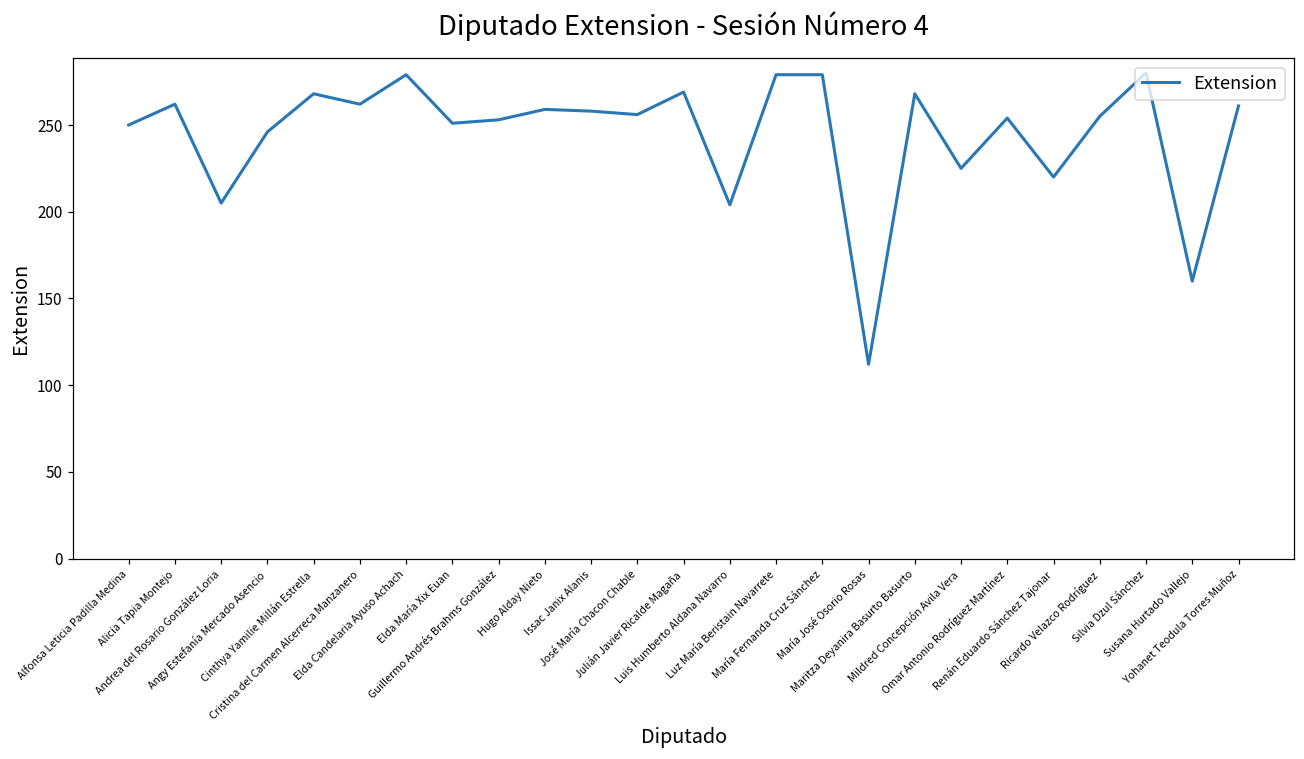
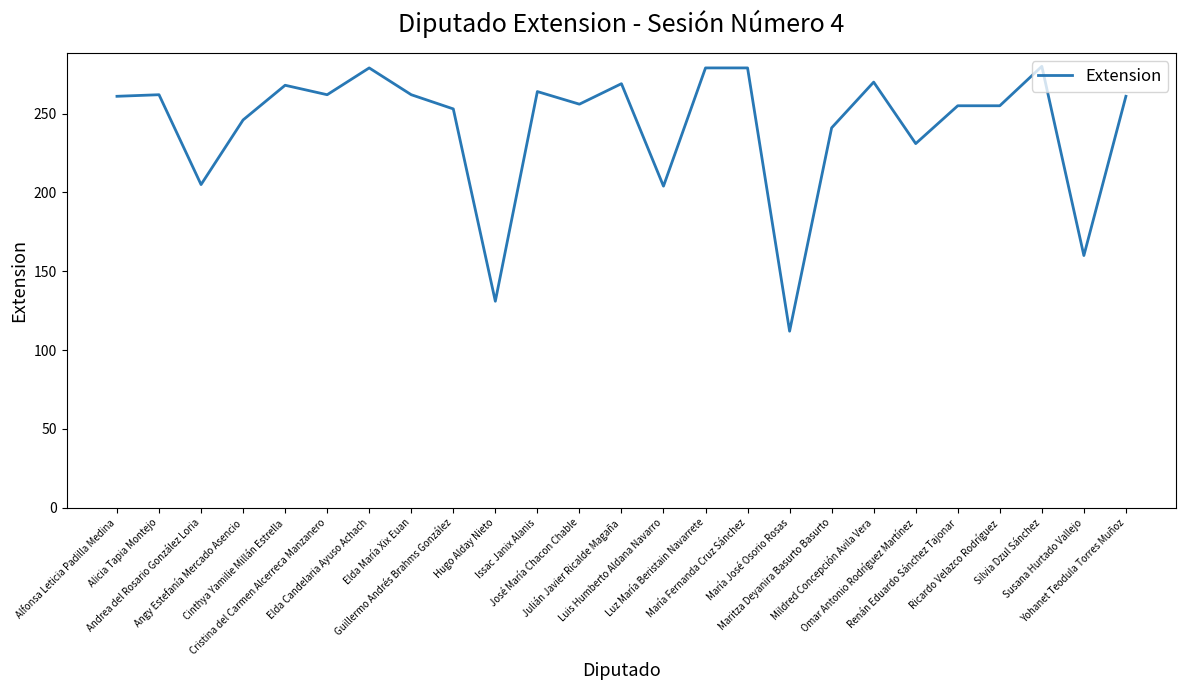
  {
-   "Alfonsa Leticia Padilla Medina": 250,
+   "Alfonsa Leticia Padilla Medina": 261,
    "Alicia Tapia Montejo": 262,
    "Andrea del Rosario González Loria": 205,
    "Angy Estefanía Mercado Asencio": 246,
    "Cinthya Yamilie Millán Estrella": 268,
    "Cristina del Carmen Alcerreca Manzanero": 262,
    "Elda Candelaria Ayuso Achach": 279,
-   "Elda María Xix Euan": 251,
+   "Elda María Xix Euan": 262,
    "Guillermo Andrés Brahms González": 253,
-   "Hugo Alday Nieto": 259,
-   "Issac Janix Alanis": 258,
+   "Hugo Alday Nieto": 131,
+   "Issac Janix Alanis": 264,
    "José María Chacon Chable": 256,
    "Julián Javier Ricalde Magaña": 269,
    "Luis Humberto Aldana Navarro": 204,
    "Luz María Beristain Navarrete": 279,
    "María Fernanda Cruz Sánchez": 279,
    "María José Osorio Rosas": 112,
-   "Maritza Deyanira Basurto Basurto": 268,
-   "Mildred Concepción Avila Vera": 225,
-   "Omar Antonio Rodríguez Martínez": 254,
-   "Renán Eduardo Sánchez Tajonar": 220,
+   "Maritza Deyanira Basurto Basurto": 241,
+   "Mildred Concepción Avila Vera": 270,
+   "Omar Antonio Rodríguez Martínez": 231,
+   "Renán Eduardo Sánchez Tajonar": 255,
    "Ricardo Velazco Rodríguez": 255,
    "Susana Hurtado Vallejo": 160,
    "Yohanet Teodula Torres Muñoz": 261
  }
